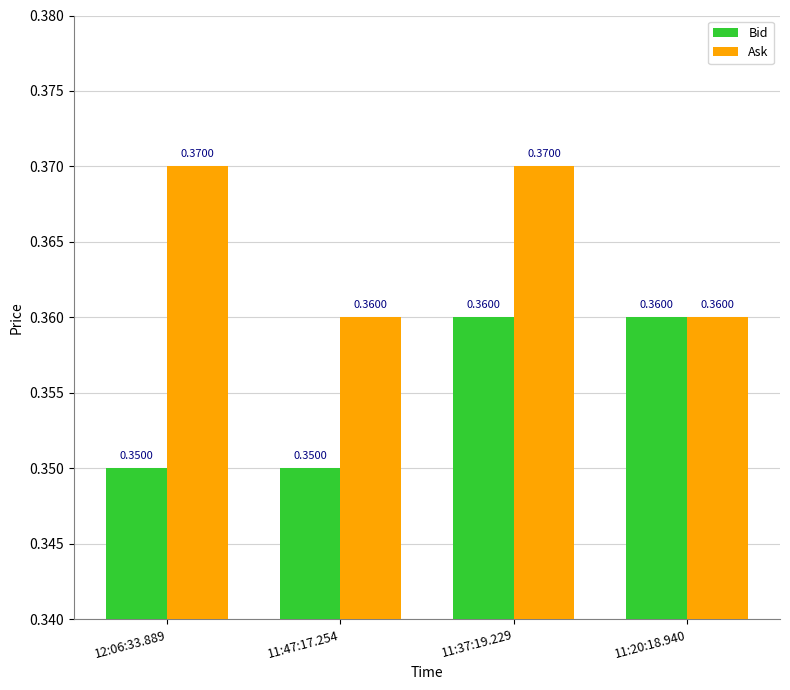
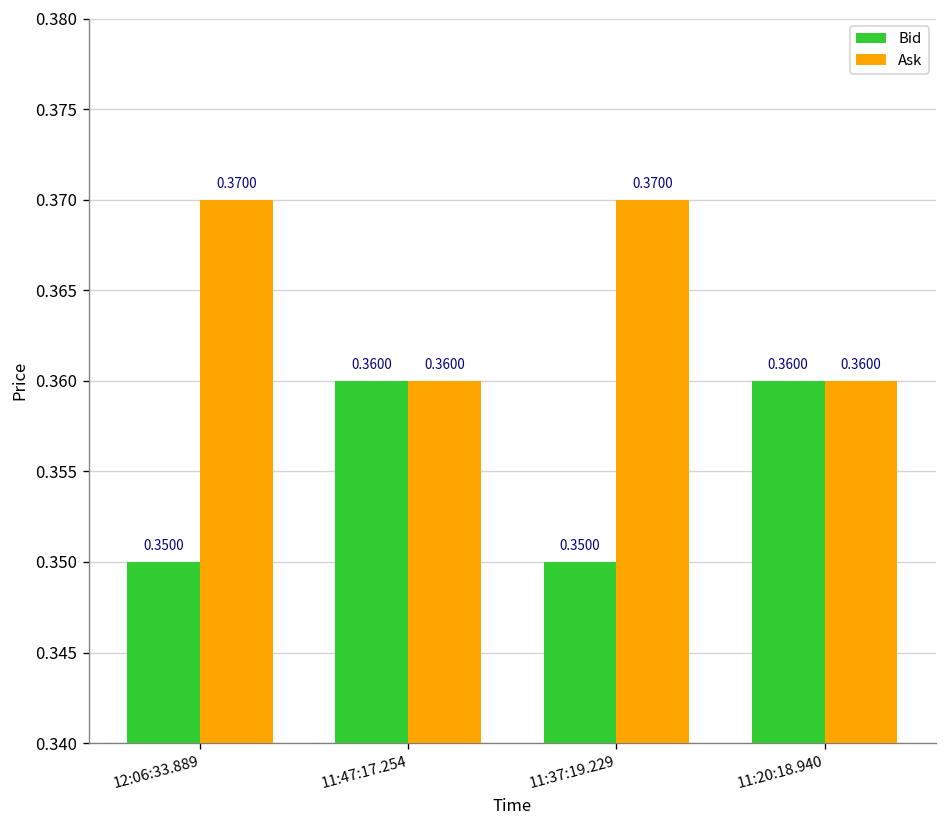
  {
    "Bid": {
      "12:06:33.889": 0.3500,
-     "11:47:17.254": 0.3500,
-     "11:37:19.229": 0.3600,
+     "11:47:17.254": 0.3600,
+     "11:37:19.229": 0.3500,
      "11:20:18.940": 0.3600
    },
    "Ask": {
      "12:06:33.889": 0.3700,
      "11:47:17.254": 0.3600,
      "11:37:19.229": 0.3700,
      "11:20:18.940": 0.3600
    }
  }
